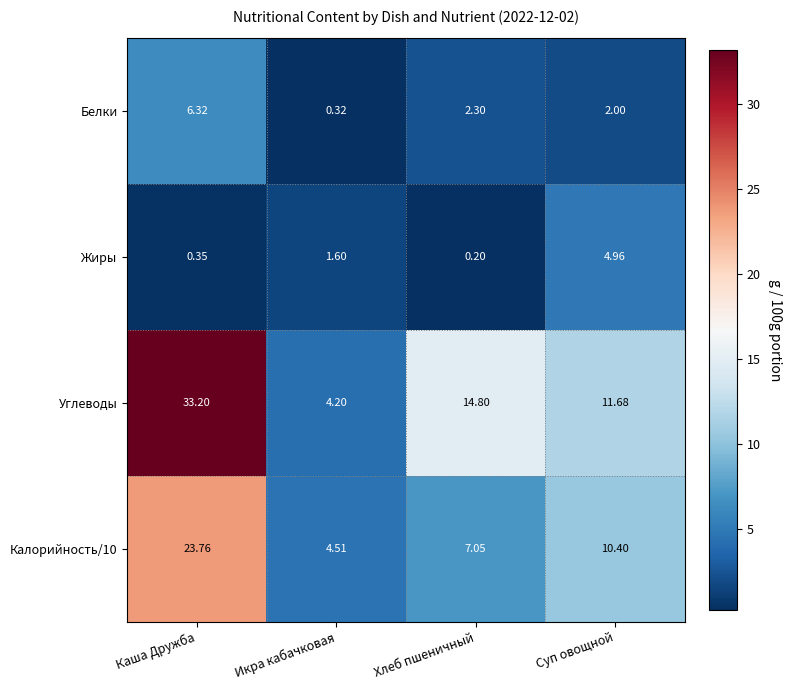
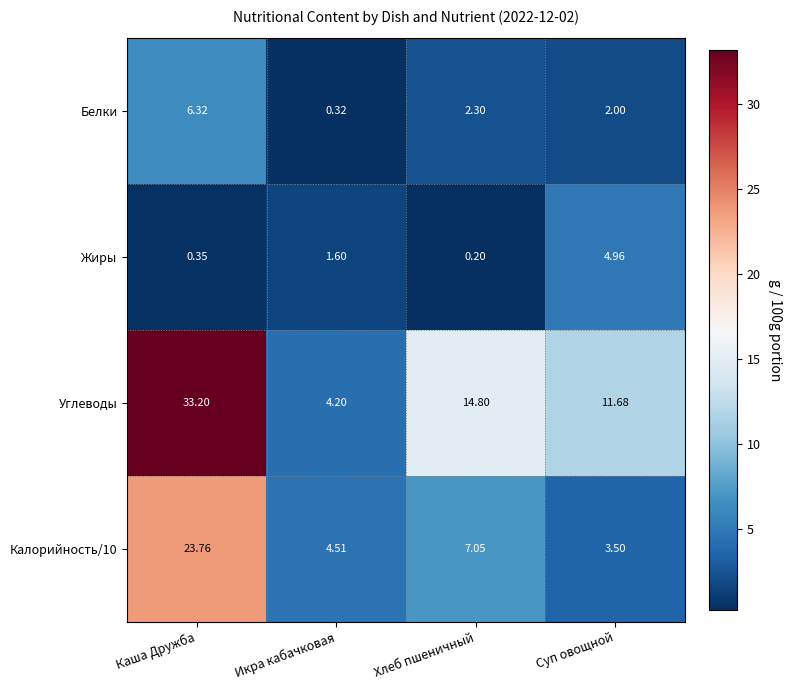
  {
    "Белки": {
      "Каша Дружба": 6.32,
      "Икра кабачковая": 0.32,
      "Хлеб пшеничный": 2.30,
      "Суп овощной": 2.00
    },
    "Жиры": {
      "Каша Дружба": 0.35,
      "Икра кабачковая": 1.60,
      "Хлеб пшеничный": 0.20,
      "Суп овощной": 4.96
    },
    "Углеводы": {
      "Каша Дружба": 33.20,
      "Икра кабачковая": 4.20,
      "Хлеб пшеничный": 14.80,
      "Суп овощной": 11.68
    },
    "Калорийность/10": {
      "Каша Дружба": 23.76,
      "Икра кабачковая": 4.51,
      "Хлеб пшеничный": 7.05,
-     "Суп овощной": 10.40
+     "Суп овощной": 3.50
    }
  }
